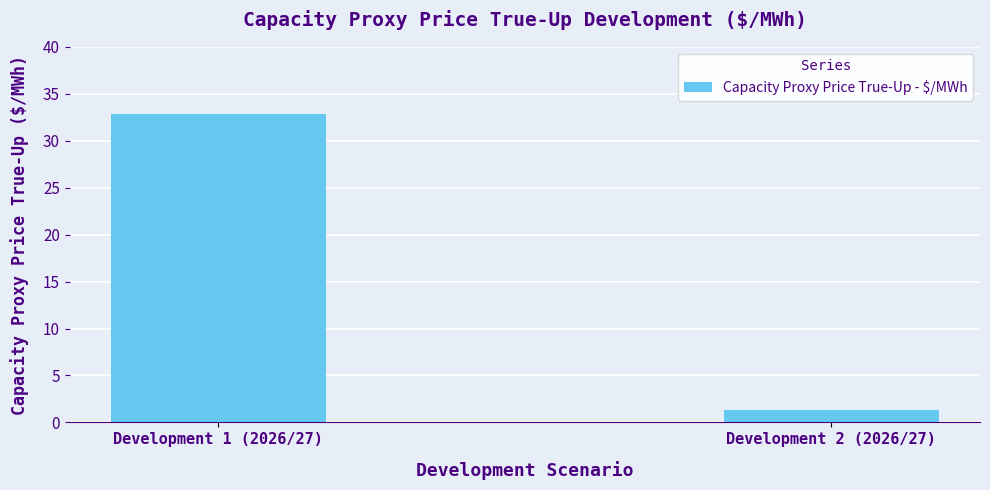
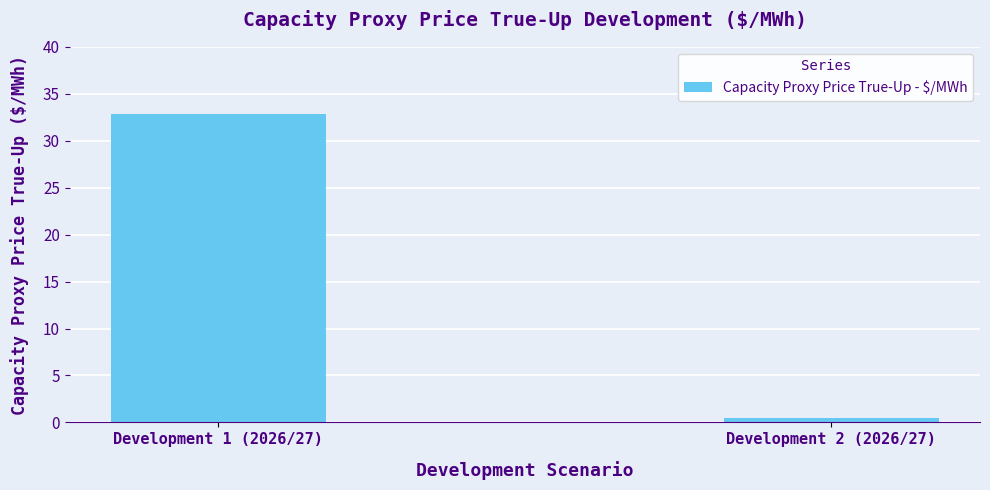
  {
    "Development 1 (2026/27)": 33,
-   "Development 2 (2026/27)": 1
+   "Development 2 (2026/27)": 0
  }
